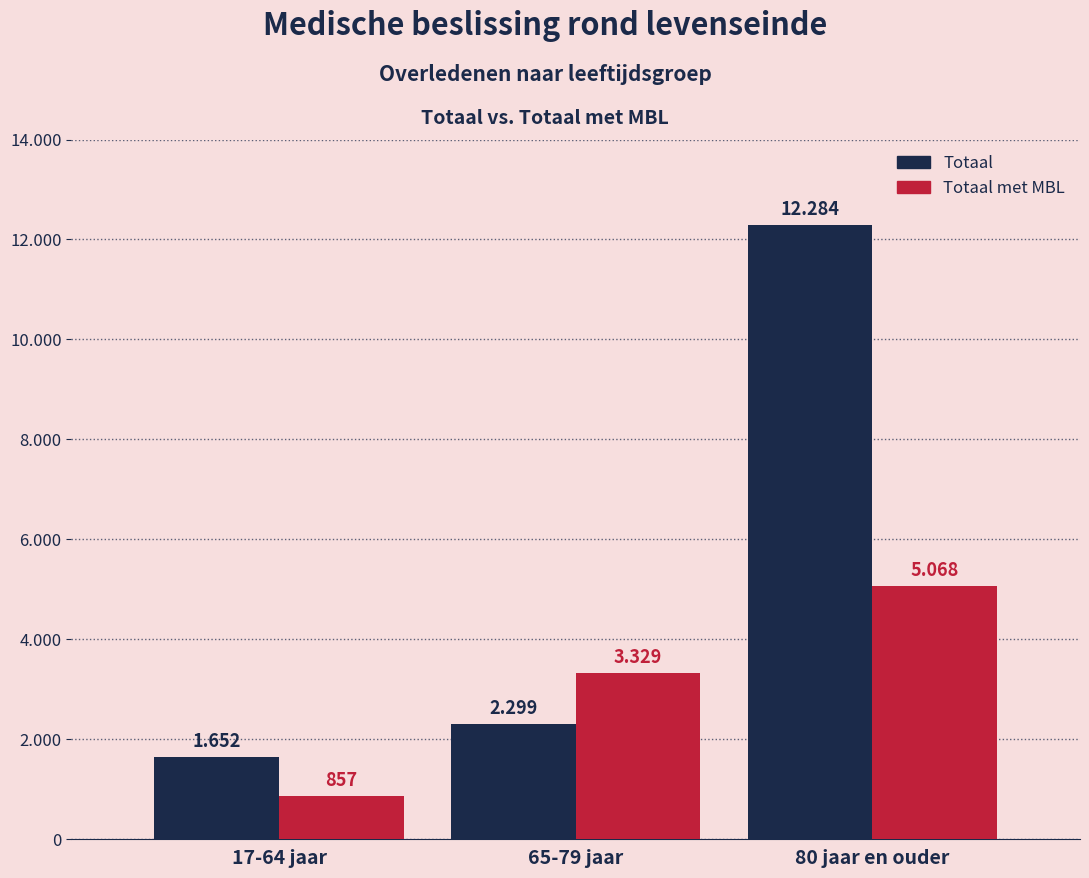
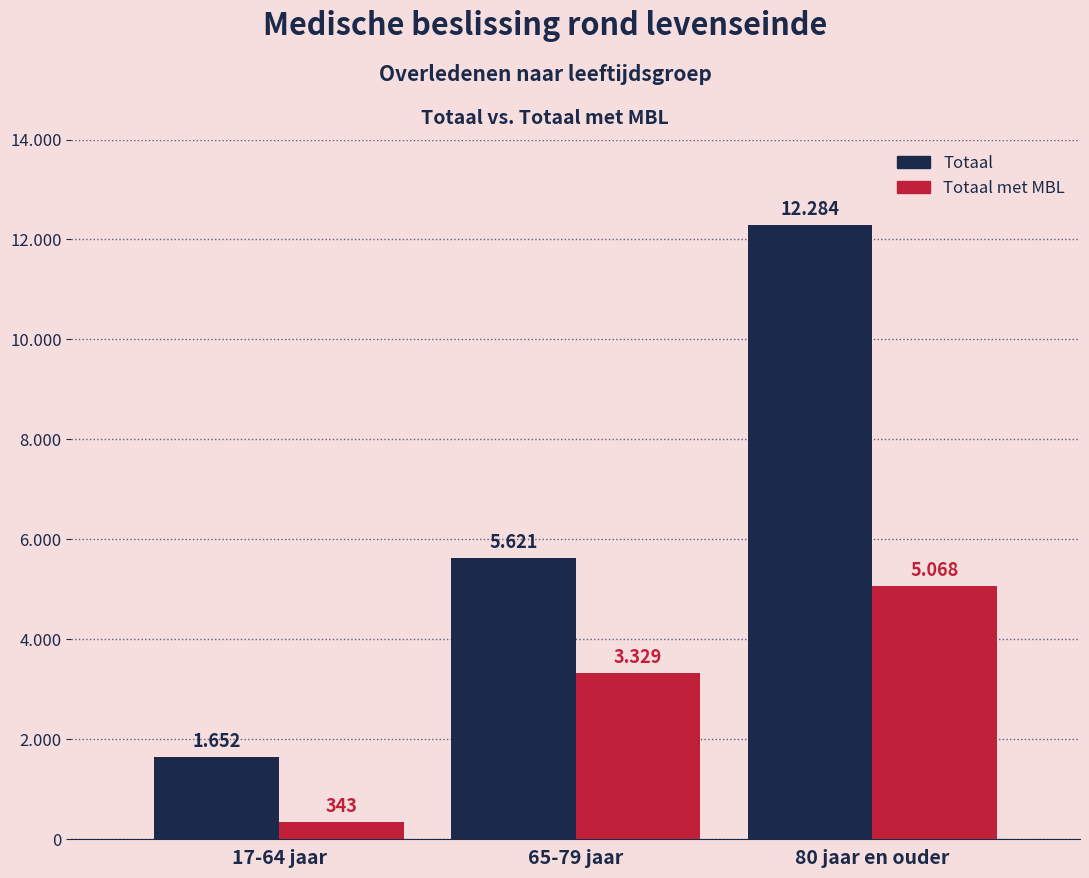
  {
    "Totaal": {
-     "65-79 jaar": 2.299
+     "65-79 jaar": 5.621
    },
    "Totaal met MBL": {
-     "17-64 jaar": 857
+     "17-64 jaar": 343
    }
  }
